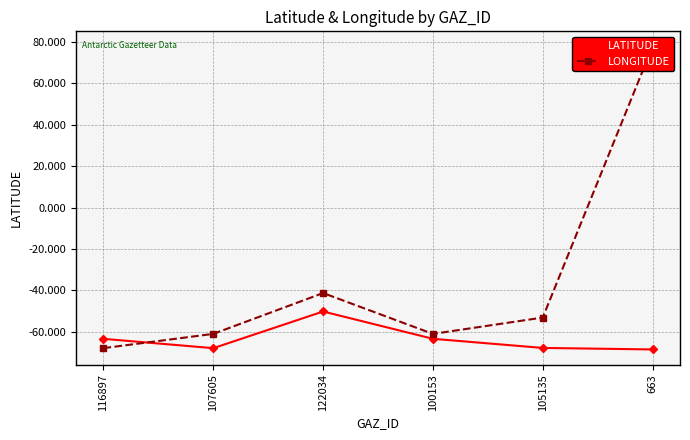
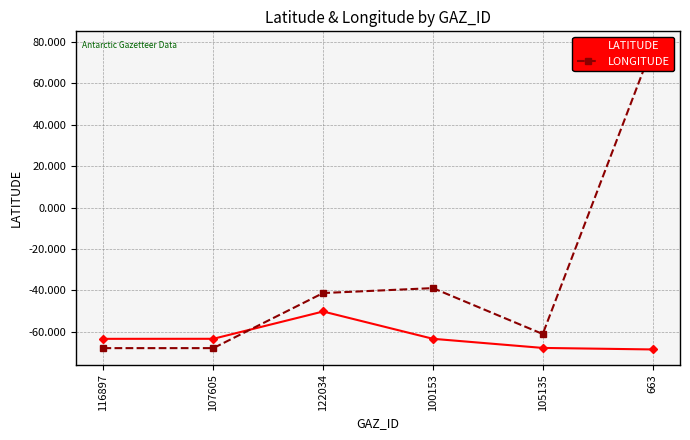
  {
    "LATITUDE": {
      "116897": -63,
-     "107605": -68,
+     "107605": -63,
      "122034": -50,
      "100153": -63,
      "105135": -68,
      "663": -69
    },
    "LONGITUDE": {
      "116897": -68,
-     "107605": -61,
+     "107605": -68,
      "122034": -41,
-     "100153": -61,
-     "105135": -53
+     "100153": -39,
+     "105135": -61
    }
  }
